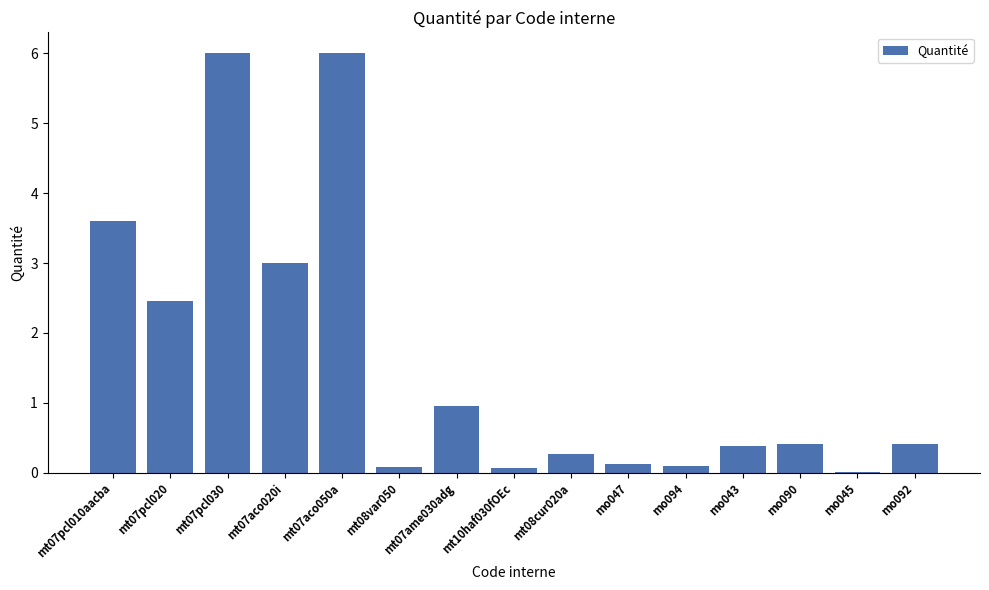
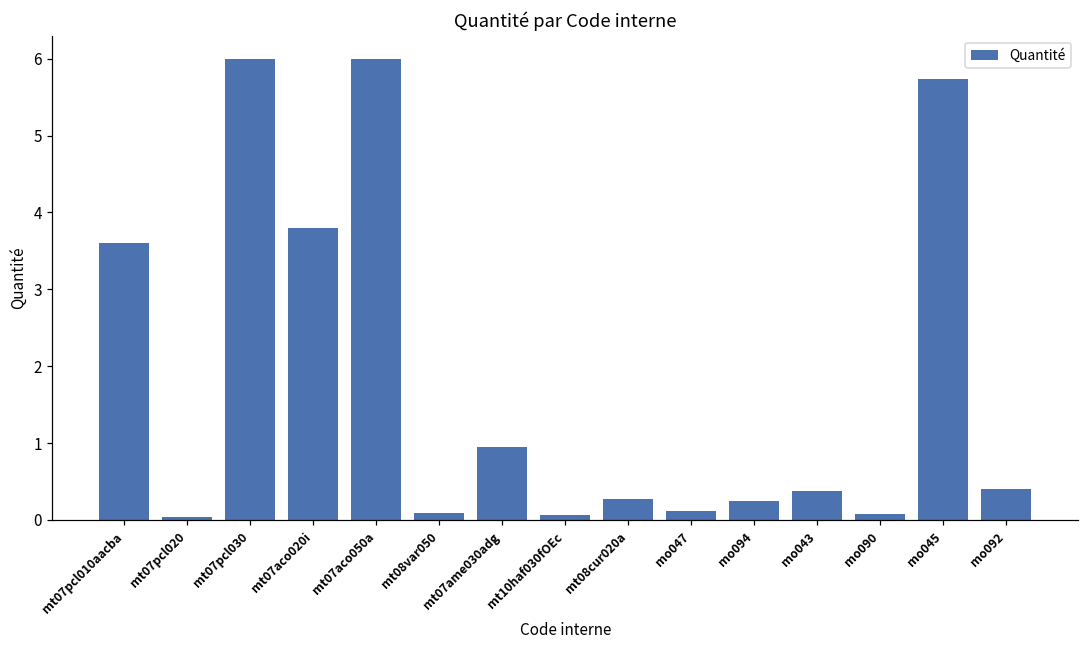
  {
    "mt07pcl010aacba": 3.6,
-   "mt07pcl020": 2.5,
+   "mt07pcl020": 0.0,
    "mt07pcl030": 6.0,
-   "mt07aco020i": 3.0,
+   "mt07aco020i": 3.8,
    "mt07aco050a": 6.0,
    "mt08var050": 0.1,
    "mt07ame030adg": 1.0,
    "mt10haf030fOEc": 0.1,
    "mt08cur020a": 0.3,
    "mo047": 0.1,
-   "mo094": 0.1,
+   "mo094": 0.2,
    "mo043": 0.4,
-   "mo090": 0.4,
-   "mo045": 0.0,
+   "mo090": 0.1,
+   "mo045": 5.7,
    "mo092": 0.4
  }
